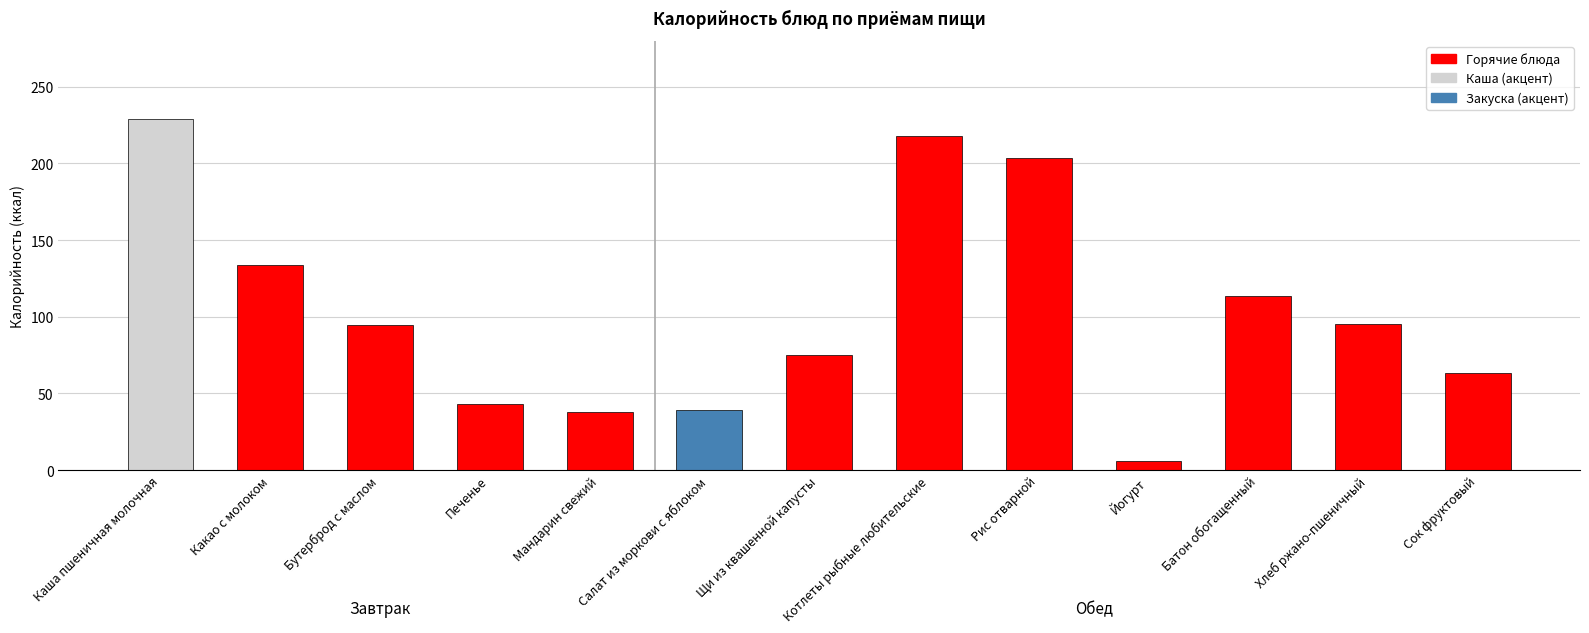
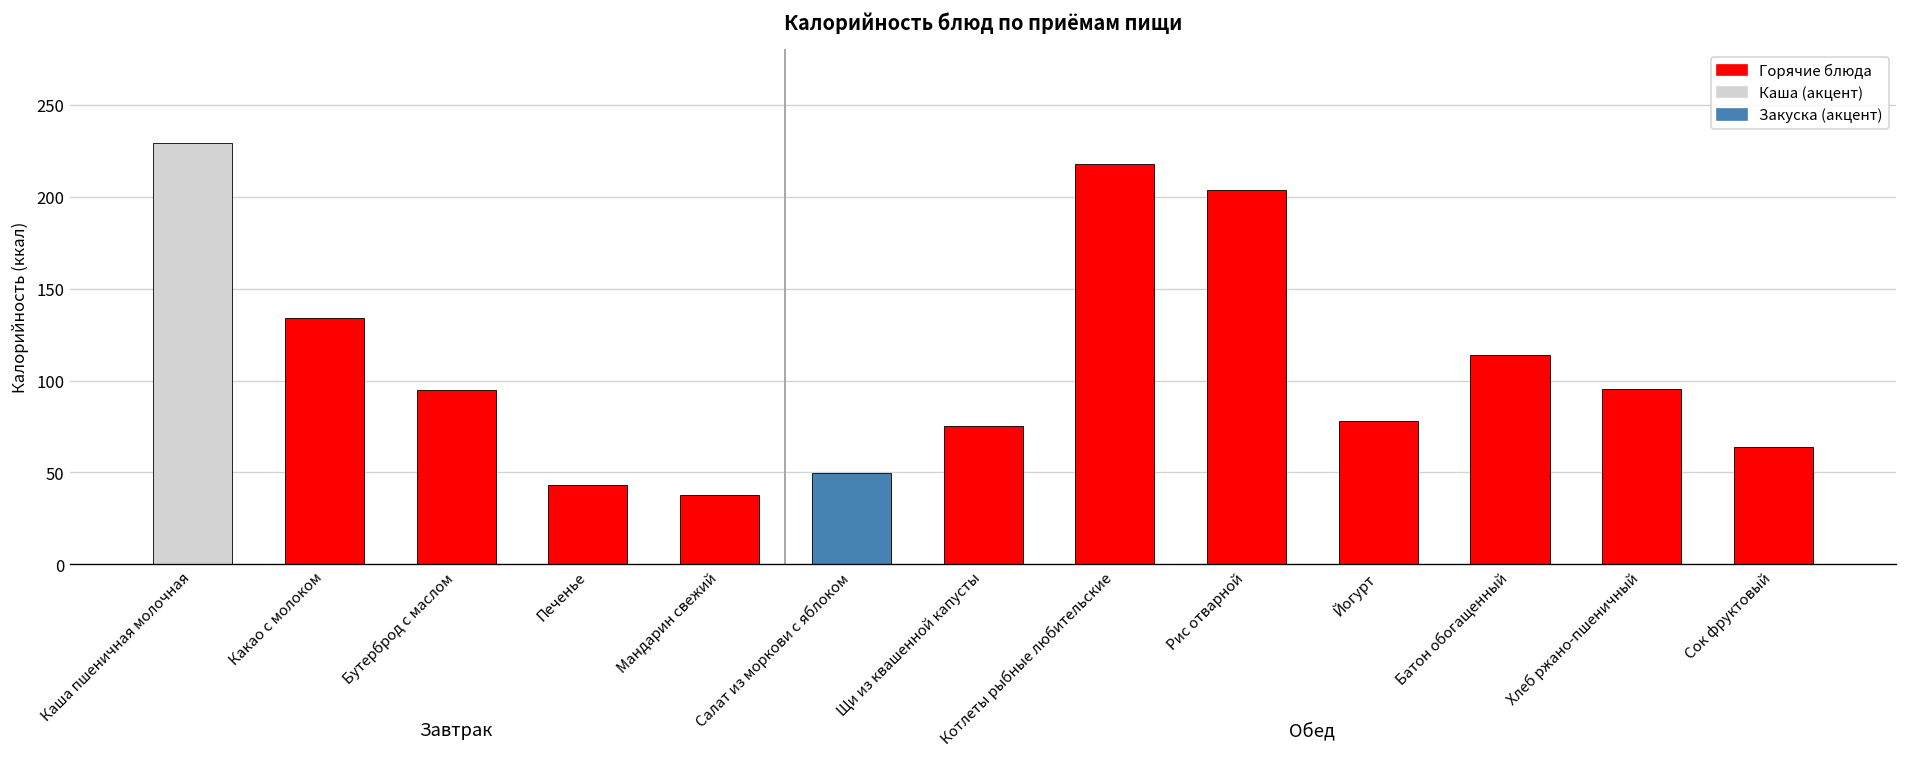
  {
    "Каша пшеничная молочная": 229,
    "Какао с молоком": 134,
    "Бутерброд с маслом": 95,
    "Печенье": 43,
    "Мандарин свежий": 38,
-   "Салат из моркови с яблоком": 39,
+   "Салат из моркови с яблоком": 50,
    "Щи из квашенной капусты": 75,
    "Котлеты рыбные любительские": 218,
    "Рис отварной": 204,
-   "Йогурт": 6,
+   "Йогурт": 78,
    "Батон обогащенный": 114,
    "Хлеб ржано-пшеничный": 95,
    "Сок фруктовый": 64
  }
